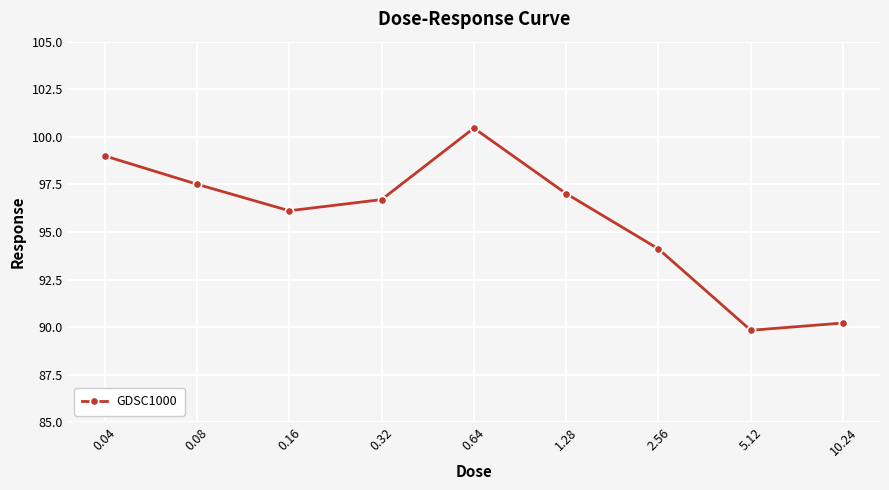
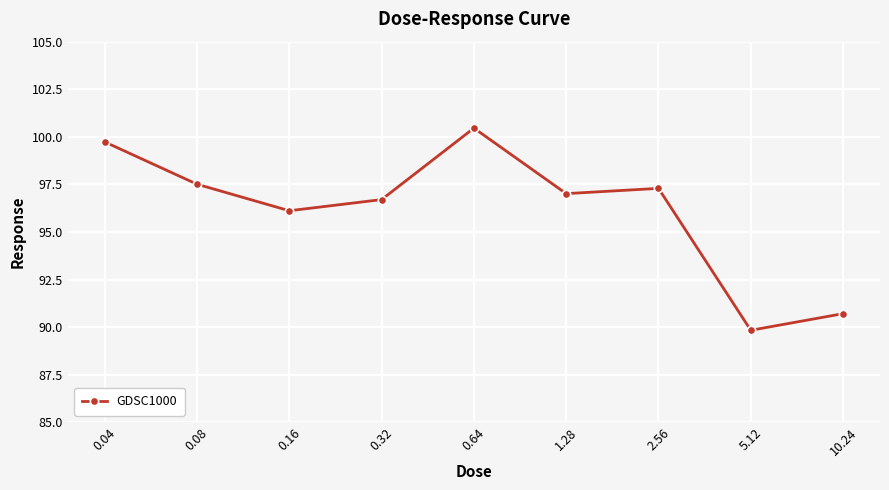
  {
-   "0.04": 99.0,
+   "0.04": 99.7,
    "0.08": 97.5,
    "0.16": 96.1,
    "0.32": 96.7,
    "0.64": 100.5,
    "1.28": 97.0,
-   "2.56": 94.1,
+   "2.56": 97.3,
    "5.12": 89.8,
-   "10.24": 90.2
+   "10.24": 90.7
  }
